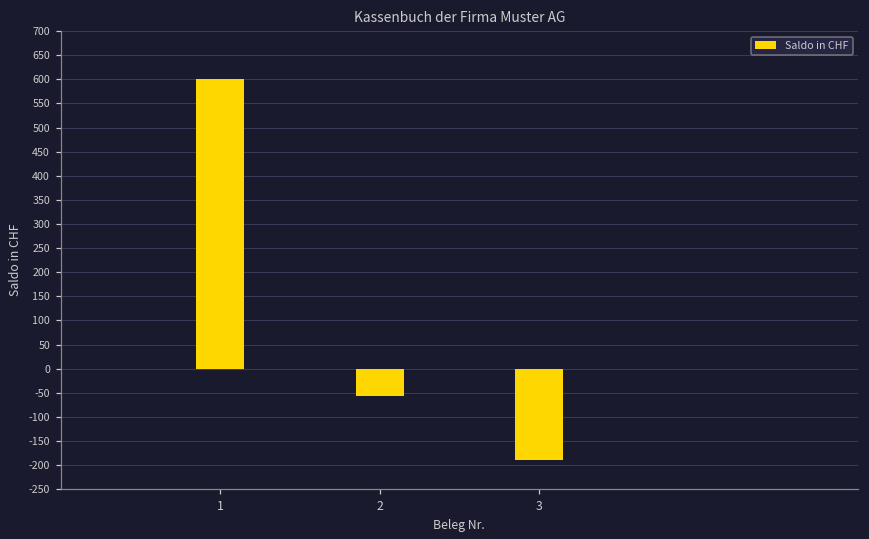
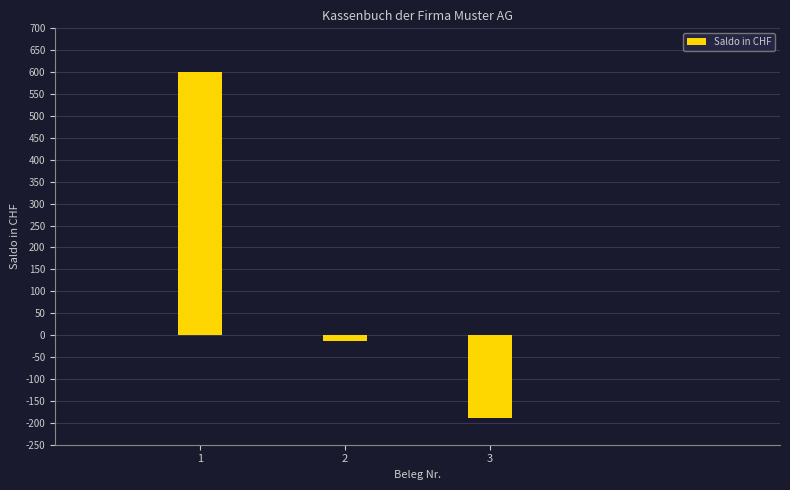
  {
    "1": 600,
-   "2": -60,
+   "2": -10,
    "3": -190
  }
